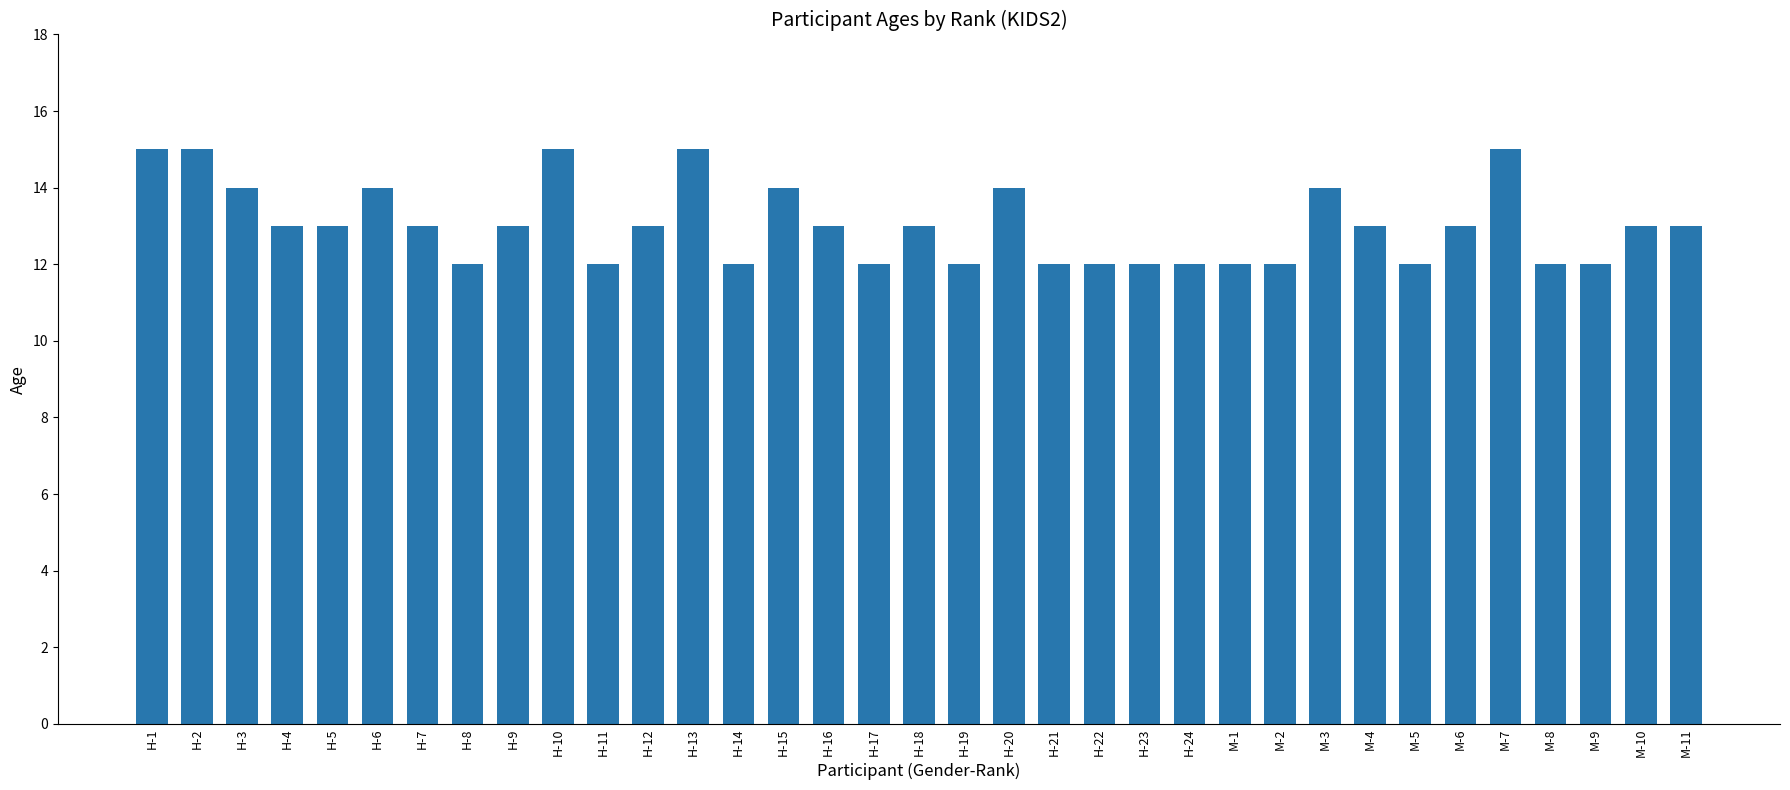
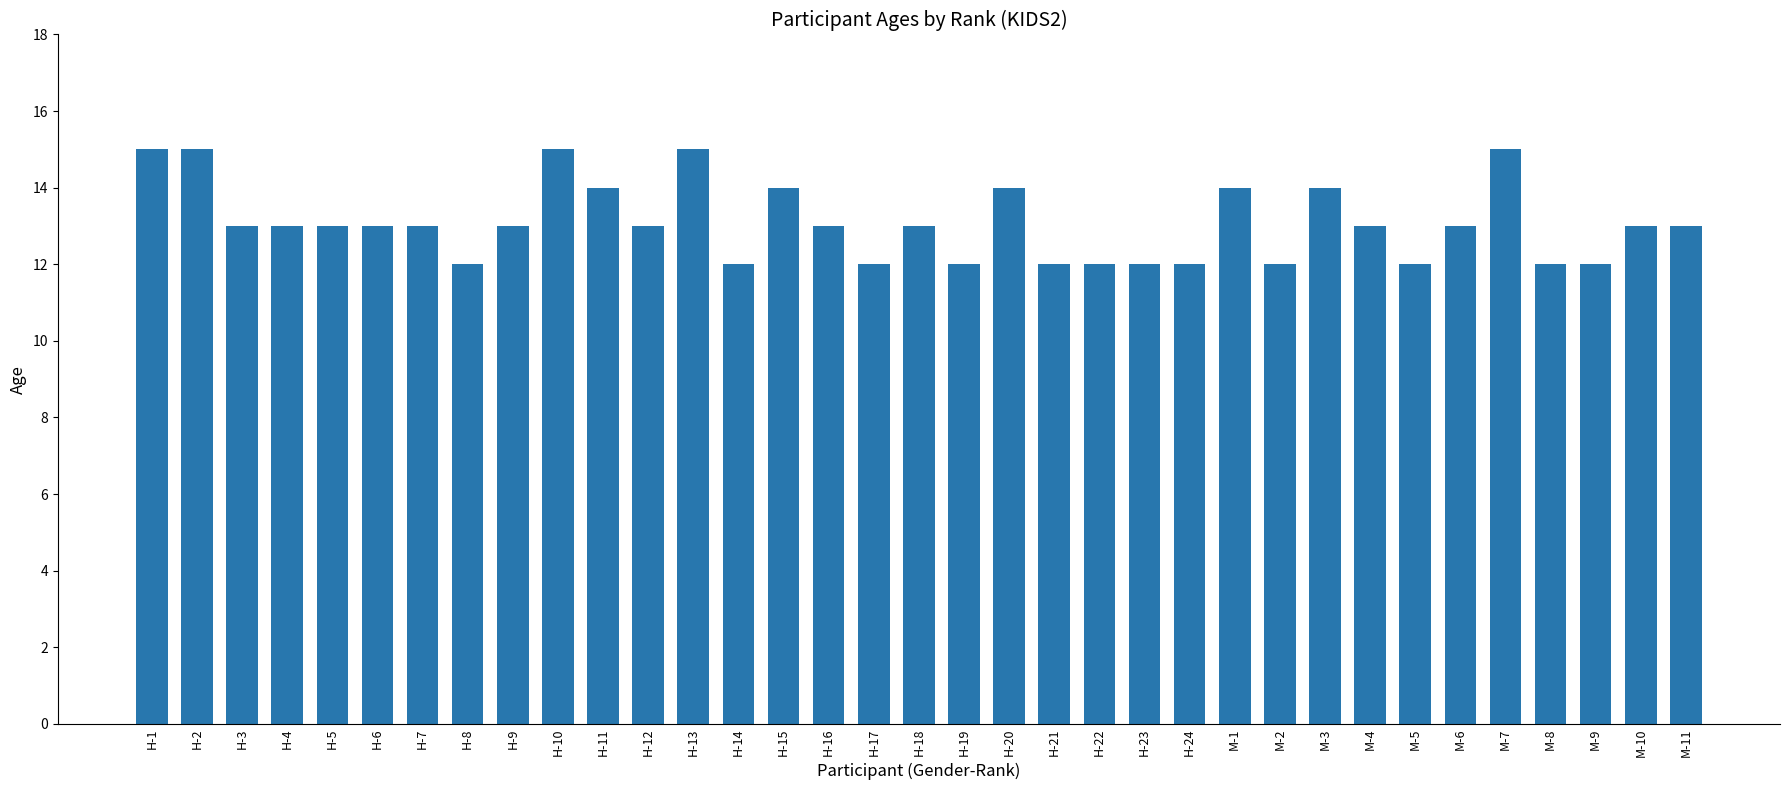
  {
    "H-1": 15,
    "H-2": 15,
-   "H-3": 14,
+   "H-3": 13,
    "H-4": 13,
    "H-5": 13,
-   "H-6": 14,
+   "H-6": 13,
    "H-7": 13,
    "H-8": 12,
    "H-9": 13,
    "H-10": 15,
-   "H-11": 12,
+   "H-11": 14,
    "H-12": 13,
    "H-13": 15,
    "H-14": 12,
    "H-15": 14,
    "H-16": 13,
    "H-17": 12,
    "H-18": 13,
    "H-19": 12,
    "H-20": 14,
    "H-21": 12,
    "H-22": 12,
    "H-23": 12,
    "H-24": 12,
-   "M-1": 12,
+   "M-1": 14,
    "M-2": 12,
    "M-3": 14,
    "M-4": 13,
    "M-5": 12,
    "M-6": 13,
    "M-7": 15,
    "M-8": 12,
    "M-9": 12,
    "M-10": 13,
    "M-11": 13
  }
